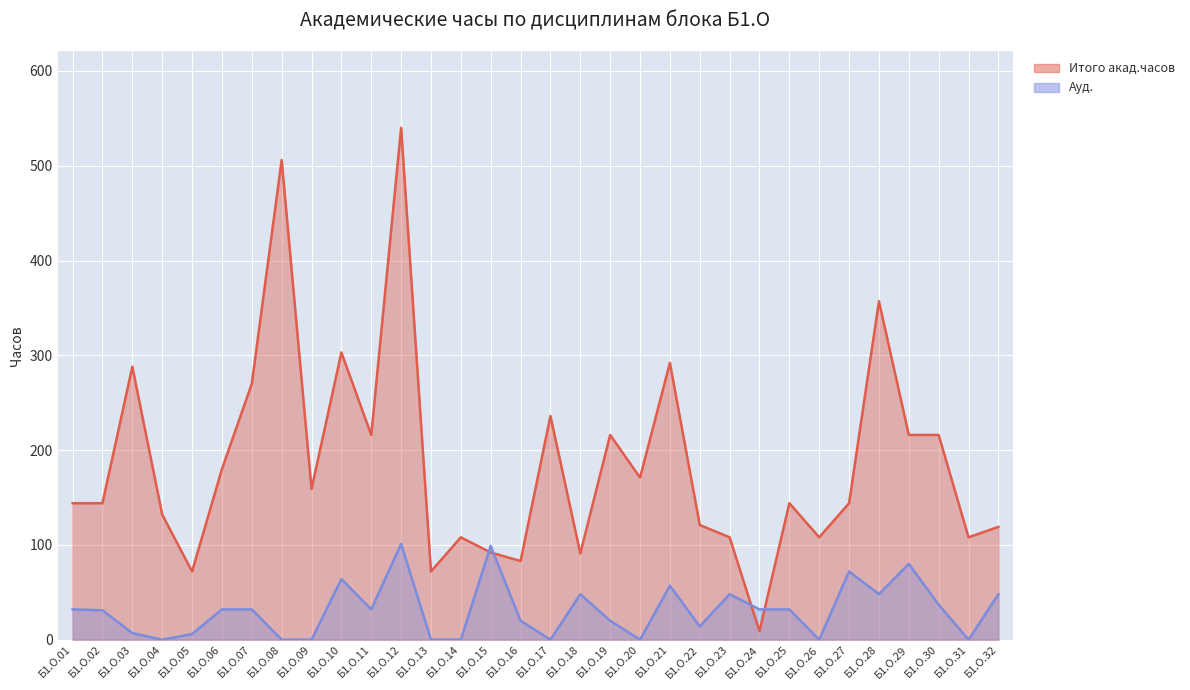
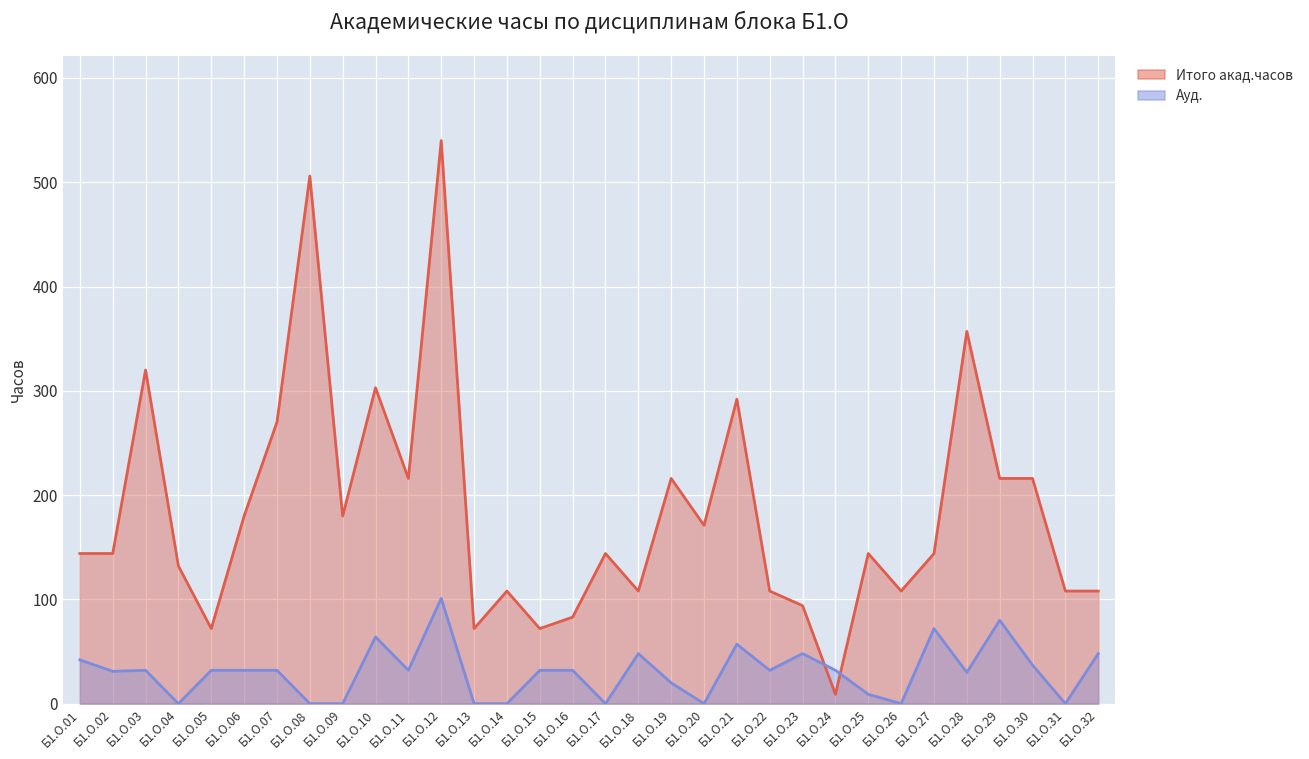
  {
    "Итого акад.часов": {
      "Б1.О.01": 140,
      "Б1.О.02": 140,
-     "Б1.О.03": 290,
+     "Б1.О.03": 320,
      "Б1.О.04": 130,
      "Б1.О.05": 70,
      "Б1.О.06": 180,
      "Б1.О.07": 270,
      "Б1.О.08": 510,
-     "Б1.О.09": 160,
+     "Б1.О.09": 180,
      "Б1.О.10": 300,
      "Б1.О.11": 220,
      "Б1.О.12": 540,
      "Б1.О.13": 70,
      "Б1.О.14": 110,
-     "Б1.О.15": 90,
+     "Б1.О.15": 70,
      "Б1.О.16": 80,
-     "Б1.О.17": 240,
-     "Б1.О.18": 90,
+     "Б1.О.17": 140,
+     "Б1.О.18": 110,
      "Б1.О.19": 220,
      "Б1.О.20": 170,
      "Б1.О.21": 290,
-     "Б1.О.22": 120,
-     "Б1.О.23": 110,
+     "Б1.О.22": 110,
+     "Б1.О.23": 90,
      "Б1.О.24": 10,
      "Б1.О.25": 140,
      "Б1.О.26": 110,
      "Б1.О.27": 140,
      "Б1.О.28": 360,
      "Б1.О.29": 220,
      "Б1.О.30": 220,
      "Б1.О.31": 110,
-     "Б1.О.32": 120
+     "Б1.О.32": 110
    },
    "Ауд.": {
-     "Б1.О.01": 30,
+     "Б1.О.01": 40,
      "Б1.О.02": 30,
-     "Б1.О.03": 10,
+     "Б1.О.03": 30,
      "Б1.О.04": 0,
-     "Б1.О.05": 10,
+     "Б1.О.05": 30,
      "Б1.О.06": 30,
      "Б1.О.07": 30,
      "Б1.О.08": 0,
      "Б1.О.09": 0,
      "Б1.О.10": 60,
      "Б1.О.11": 30,
      "Б1.О.12": 100,
      "Б1.О.13": 0,
      "Б1.О.14": 0,
-     "Б1.О.15": 100,
-     "Б1.О.16": 20,
+     "Б1.О.15": 30,
+     "Б1.О.16": 30,
      "Б1.О.17": 0,
      "Б1.О.18": 50,
      "Б1.О.19": 20,
      "Б1.О.20": 0,
      "Б1.О.21": 60,
-     "Б1.О.22": 10,
+     "Б1.О.22": 30,
      "Б1.О.23": 50,
      "Б1.О.24": 30,
-     "Б1.О.25": 30,
+     "Б1.О.25": 10,
      "Б1.О.26": 0,
      "Б1.О.27": 70,
-     "Б1.О.28": 50,
+     "Б1.О.28": 30,
      "Б1.О.29": 80,
      "Б1.О.30": 40,
      "Б1.О.31": 0,
      "Б1.О.32": 50
    }
  }
